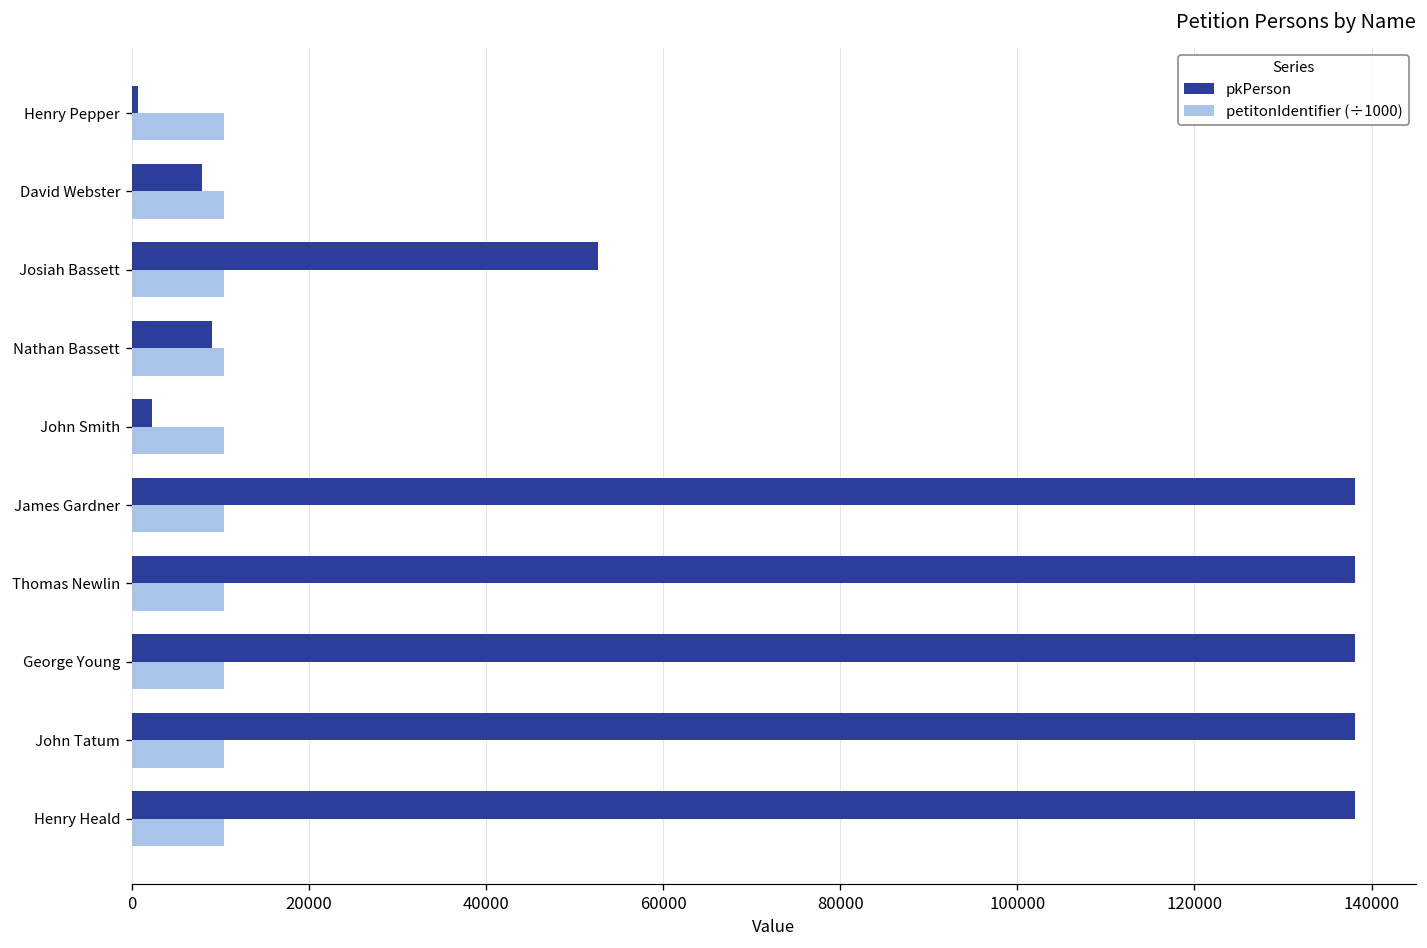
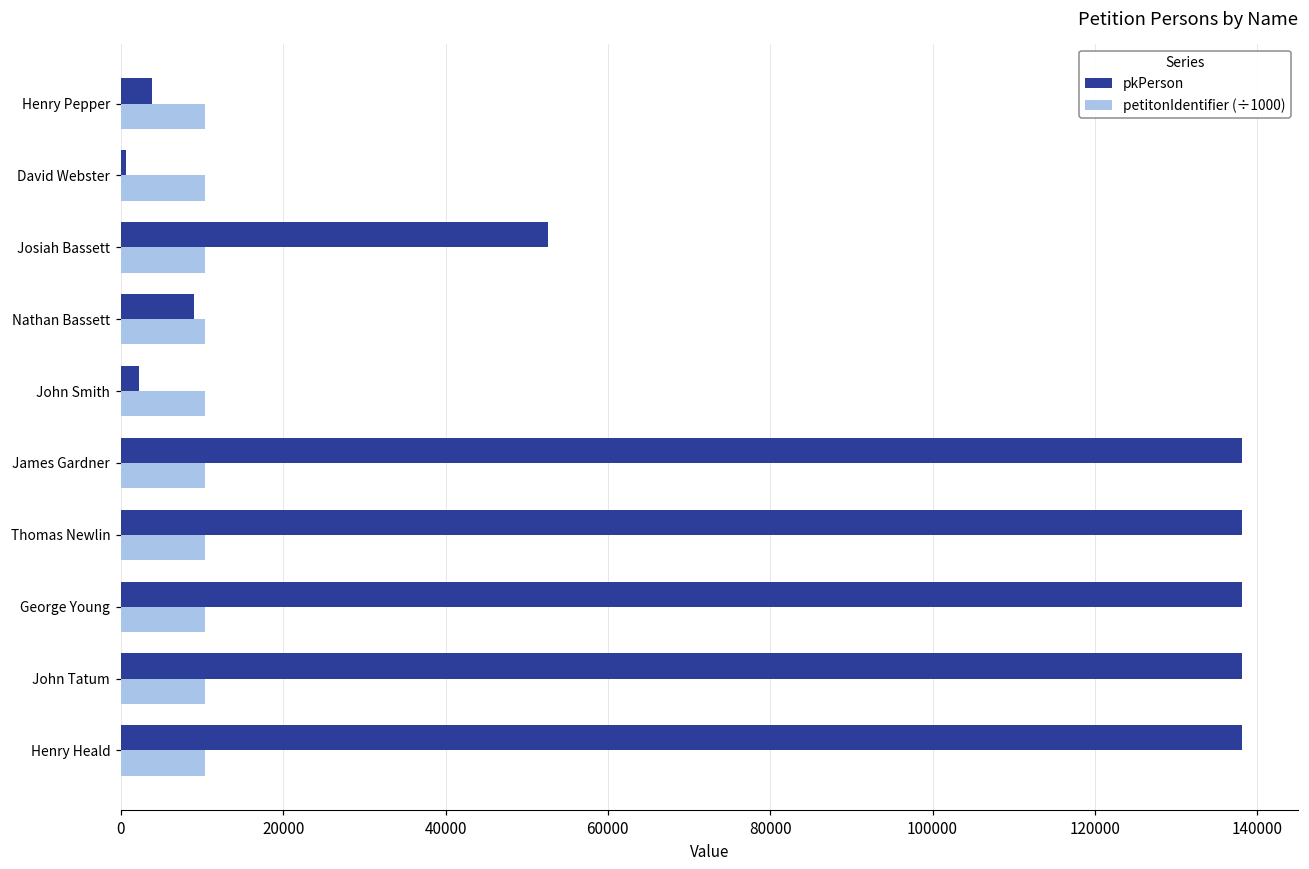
  {
    "pkPerson": {
-     "Henry Pepper": 1000,
-     "David Webster": 8000,
+     "Henry Pepper": 4000,
+     "David Webster": 1000,
      "Josiah Bassett": 53000,
      "Nathan Bassett": 9000,
      "John Smith": 2000,
      "James Gardner": 138000,
      "Thomas Newlin": 138000,
      "George Young": 138000,
      "John Tatum": 138000,
      "Henry Heald": 138000
    },
    "petitonIdentifier (÷1000)": {
      "Henry Pepper": 10000,
      "David Webster": 10000,
      "Josiah Bassett": 10000,
      "Nathan Bassett": 10000,
      "John Smith": 10000,
      "James Gardner": 10000,
      "Thomas Newlin": 10000,
      "George Young": 10000,
      "John Tatum": 10000,
      "Henry Heald": 10000
    }
  }
